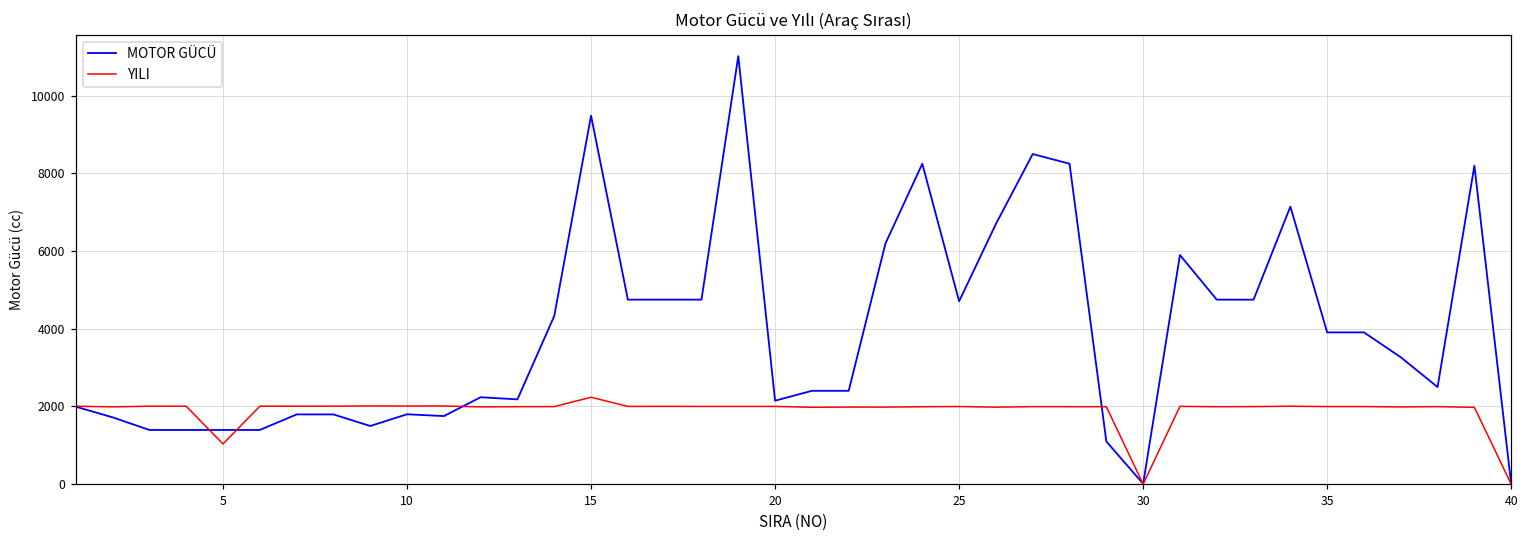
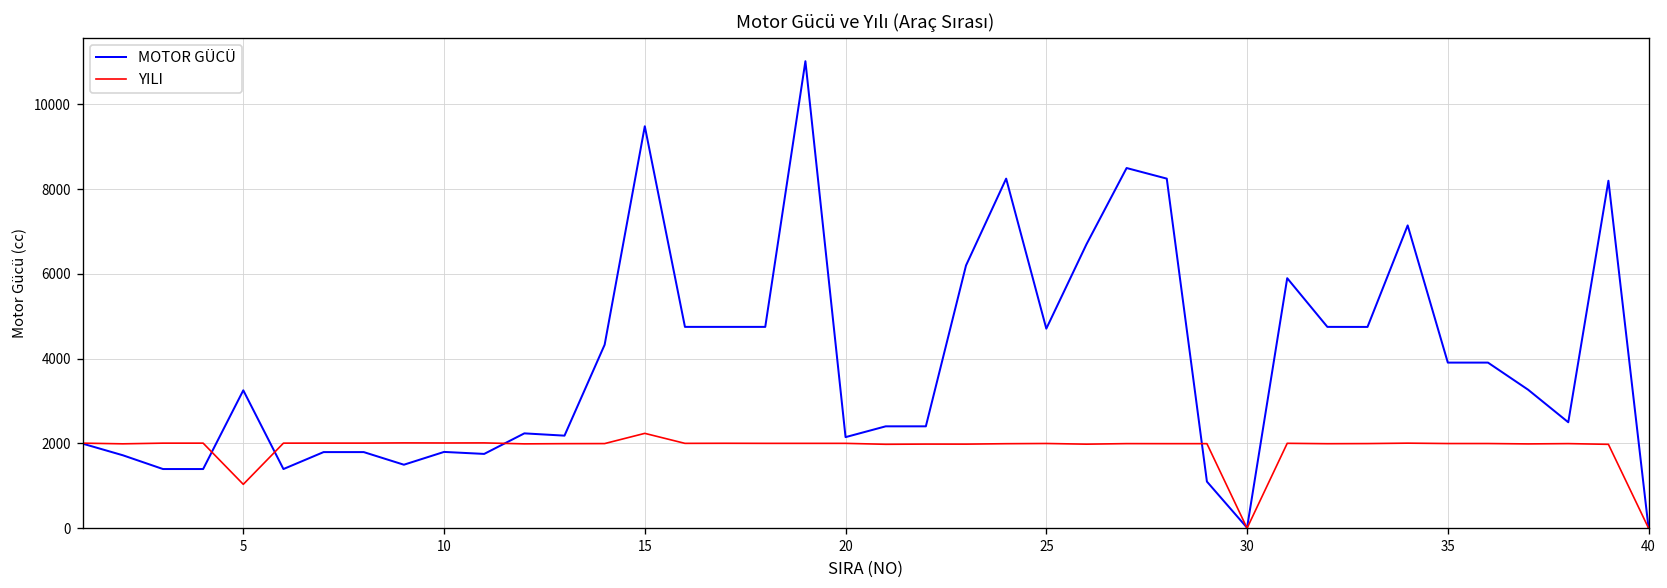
  {
    "MOTOR GÜCÜ": {
-     "5": 1400,
+     "5": 3300,
      "10": 1800,
      "15": 9500,
      "20": 2100,
      "25": 4700,
      "35": 3900
    },
    "YILI": {
      "5": 1000,
      "10": 2000,
      "15": 2200,
      "20": 2000,
      "25": 2000,
      "35": 2000
    }
  }
